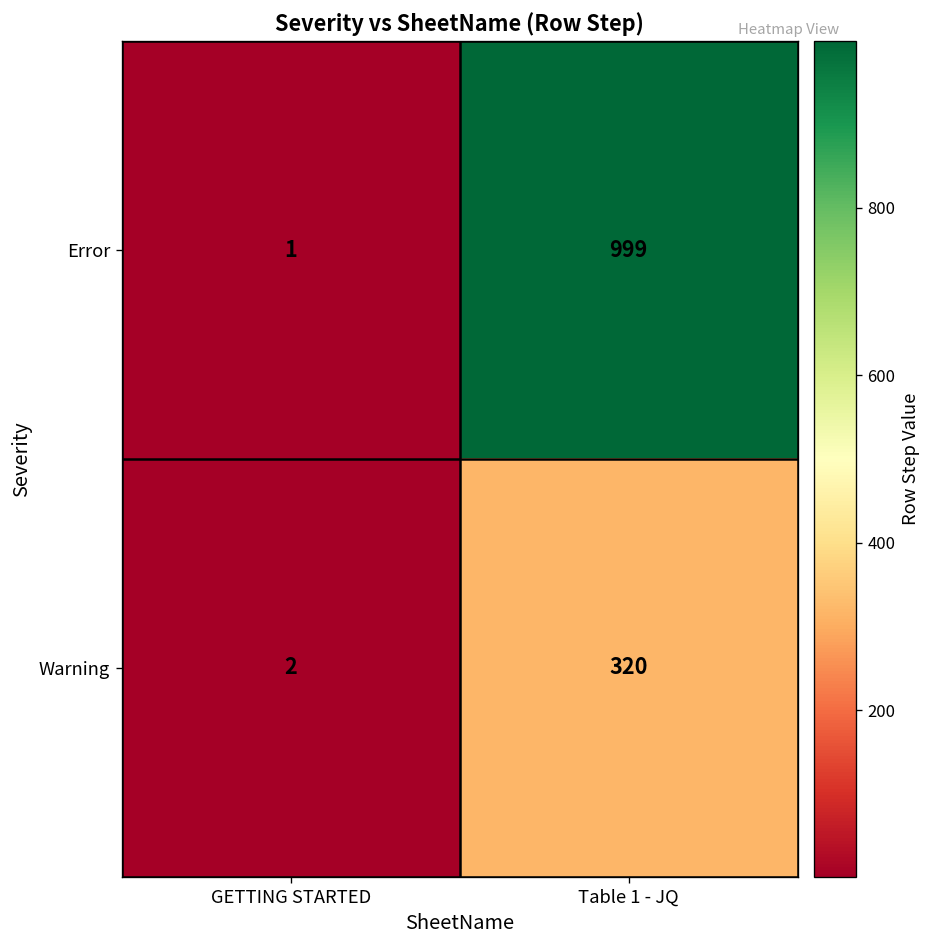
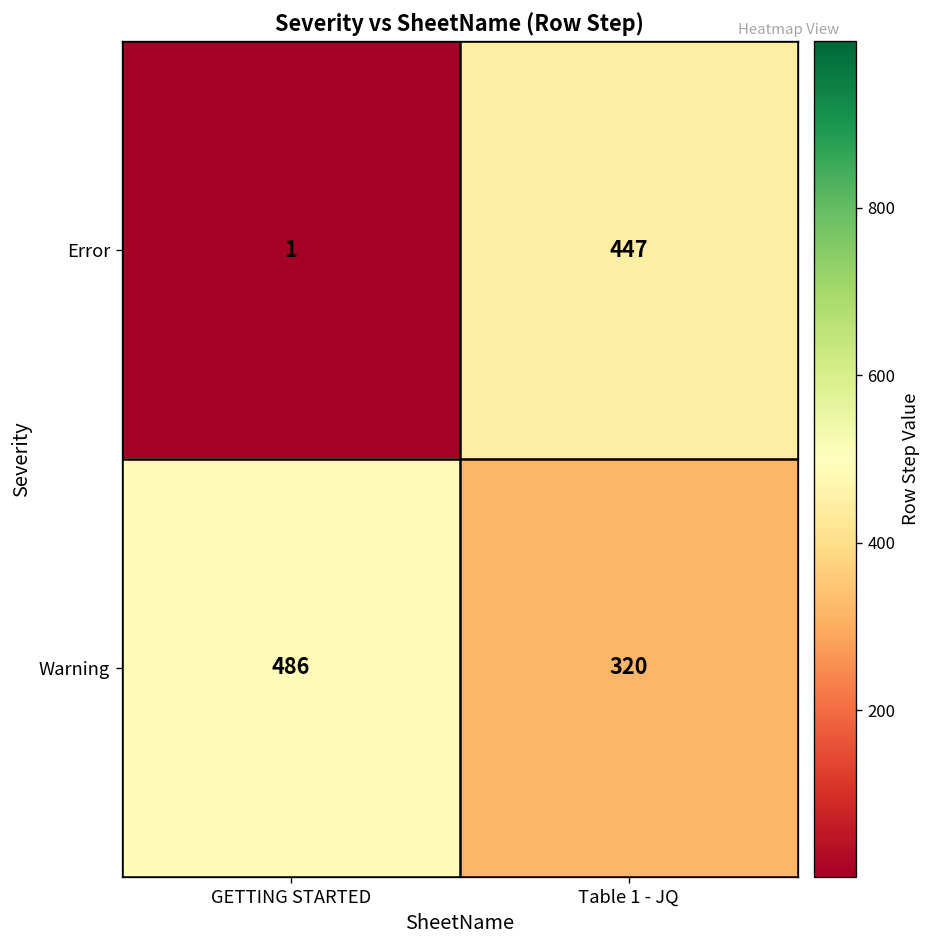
  {
    "Error": {
      "GETTING STARTED": 1,
-     "Table 1 - JQ": 999
+     "Table 1 - JQ": 447
    },
    "Warning": {
-     "GETTING STARTED": 2,
+     "GETTING STARTED": 486,
      "Table 1 - JQ": 320
    }
  }
